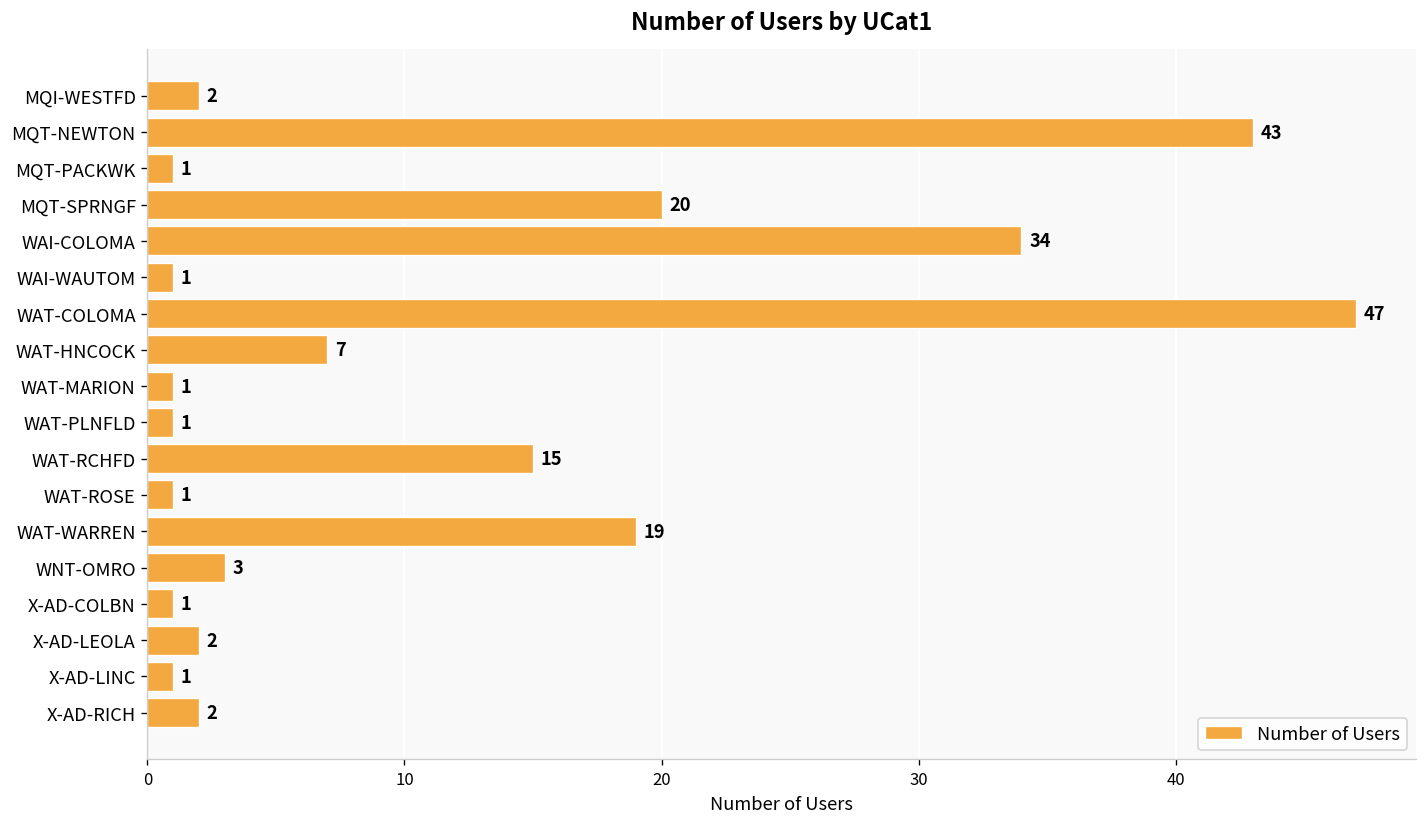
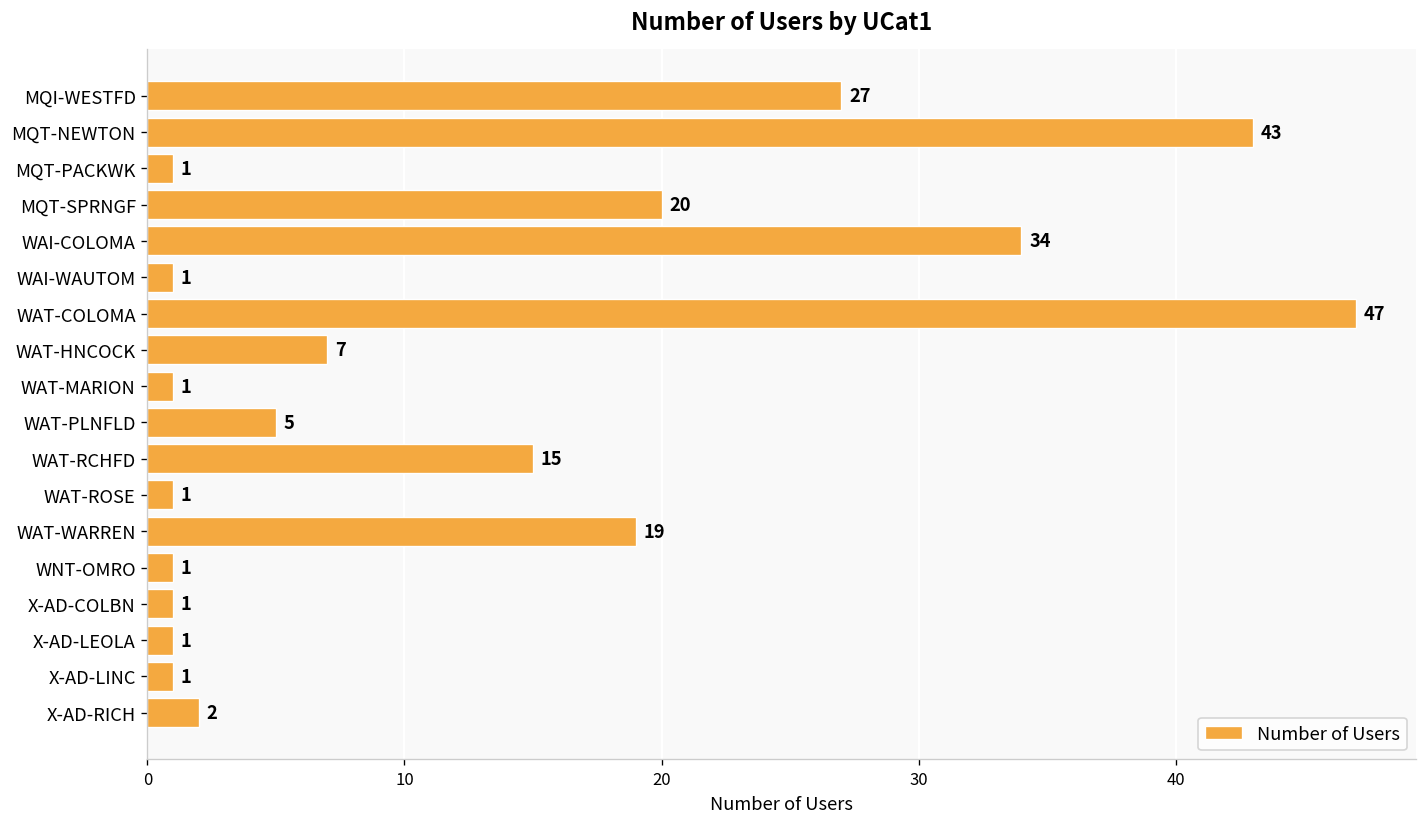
  {
-   "MQI-WESTFD": 2,
+   "MQI-WESTFD": 27,
    "MQT-NEWTON": 43,
    "MQT-PACKWK": 1,
    "MQT-SPRNGF": 20,
    "WAI-COLOMA": 34,
    "WAI-WAUTOM": 1,
    "WAT-COLOMA": 47,
    "WAT-HNCOCK": 7,
    "WAT-MARION": 1,
-   "WAT-PLNFLD": 1,
+   "WAT-PLNFLD": 5,
    "WAT-RCHFD": 15,
    "WAT-ROSE": 1,
    "WAT-WARREN": 19,
-   "WNT-OMRO": 3,
+   "WNT-OMRO": 1,
    "X-AD-COLBN": 1,
-   "X-AD-LEOLA": 2,
+   "X-AD-LEOLA": 1,
    "X-AD-LINC": 1,
    "X-AD-RICH": 2
  }
